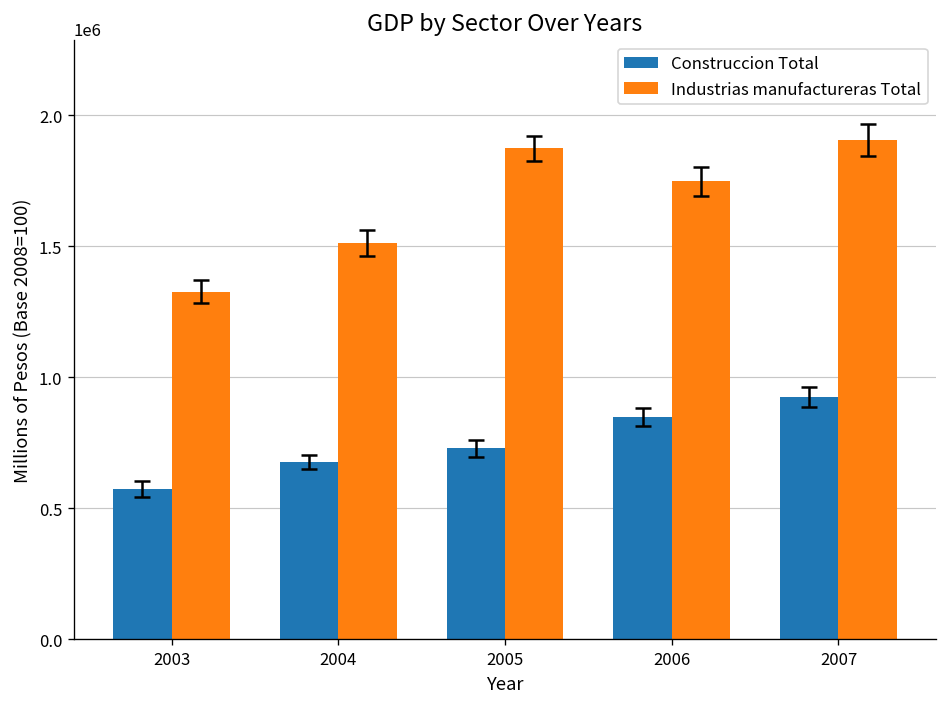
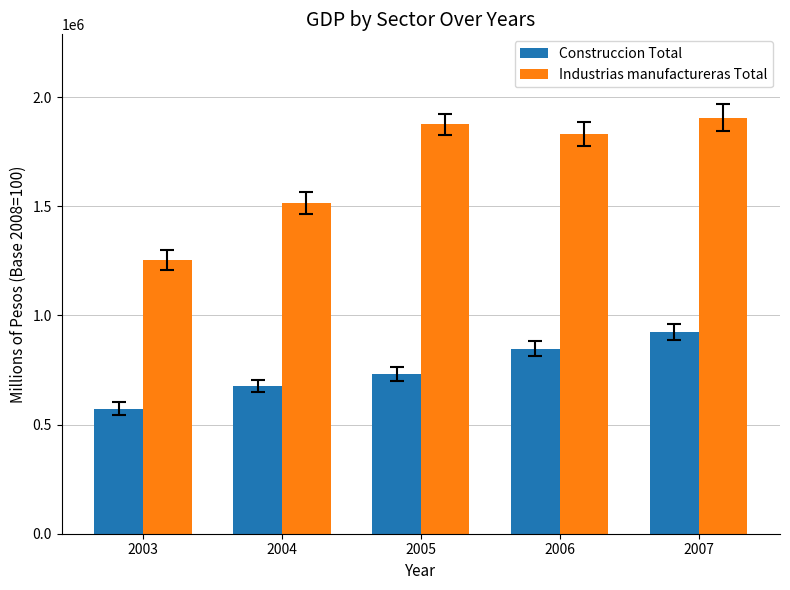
  {
    "Industrias manufactureras Total": {
-     "2003": 1330000,
+     "2003": 1260000,
      "2004": 1510000,
      "2005": 1870000,
-     "2006": 1750000,
+     "2006": 1830000,
      "2007": 1910000
    }
  }
